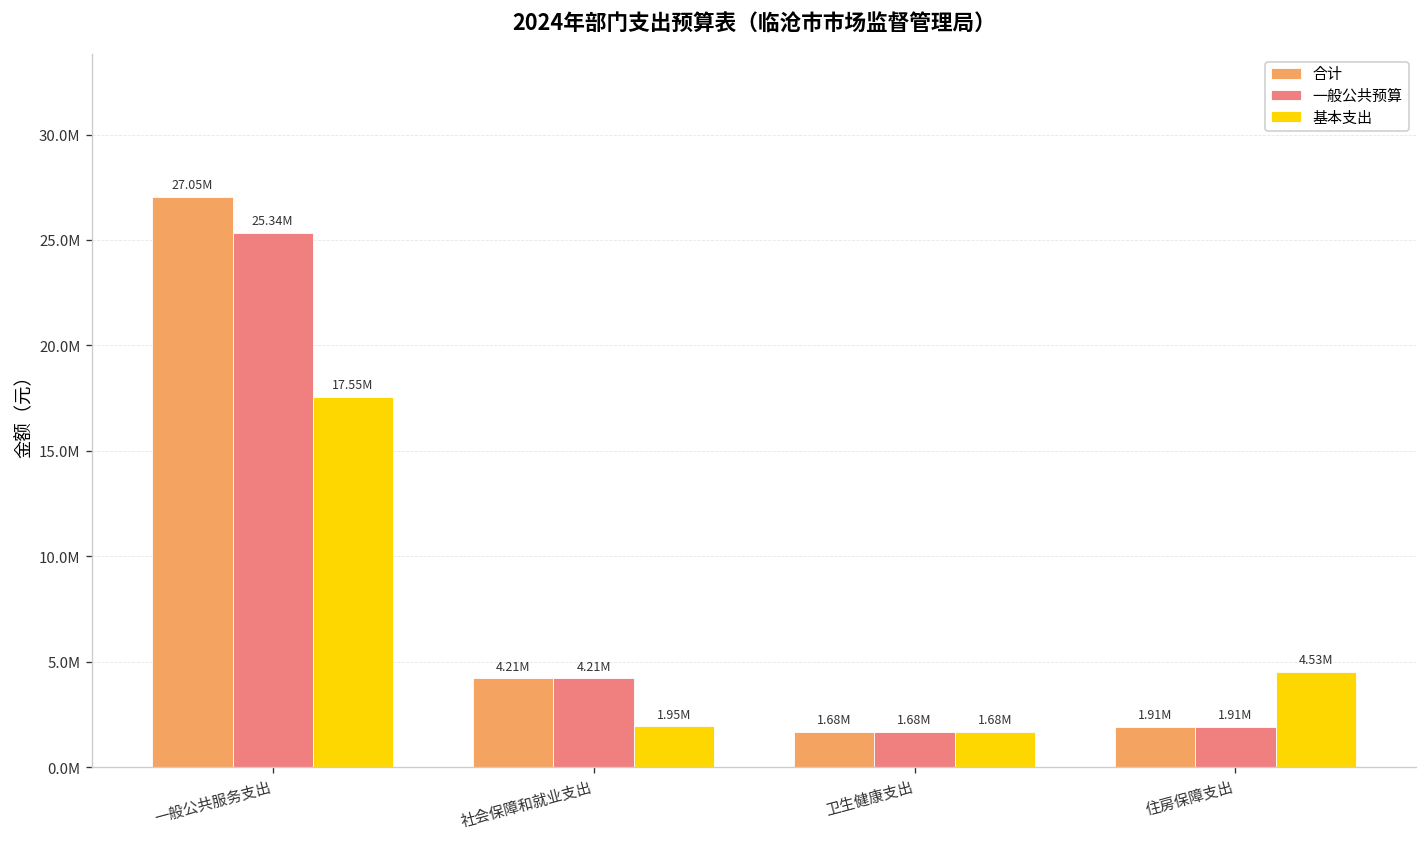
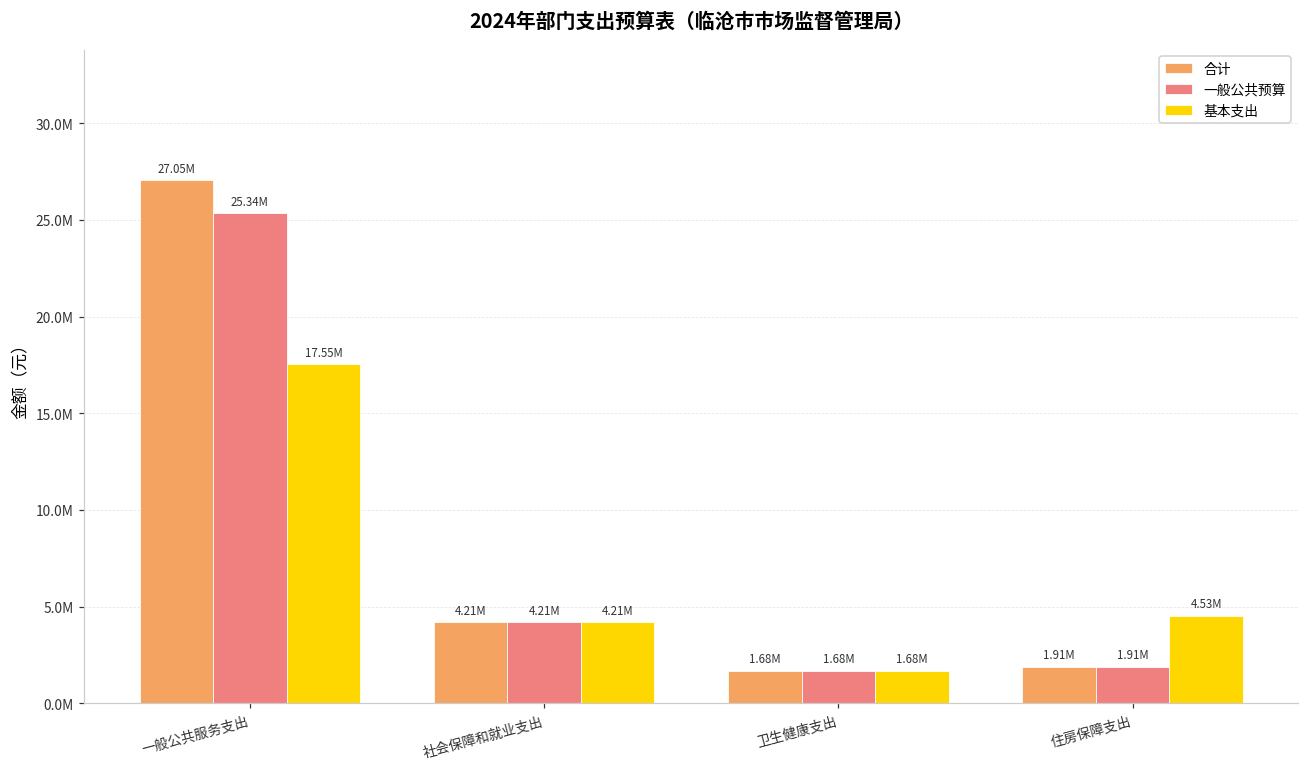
  {
    "基本支出": {
      "一般公共服务支出": "17.55M",
-     "社会保障和就业支出": "1.95M",
+     "社会保障和就业支出": "4.21M",
      "卫生健康支出": "1.68M",
      "住房保障支出": "4.53M"
    }
  }
